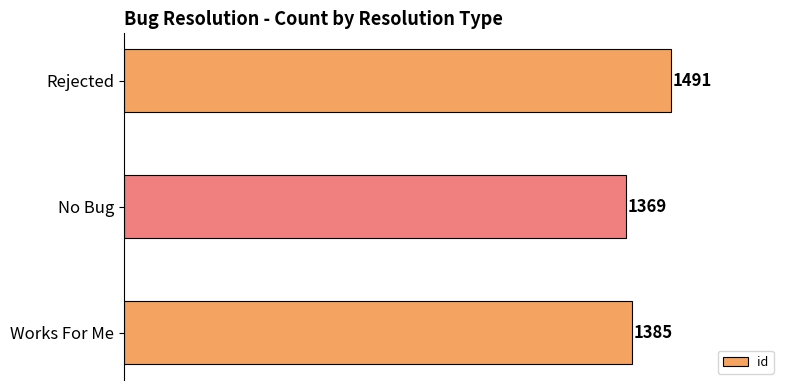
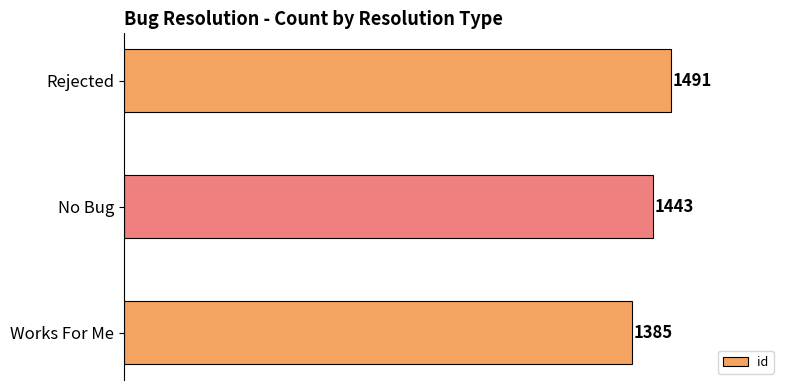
  {
    "Rejected": 1491,
-   "No Bug": 1369,
+   "No Bug": 1443,
    "Works For Me": 1385
  }
